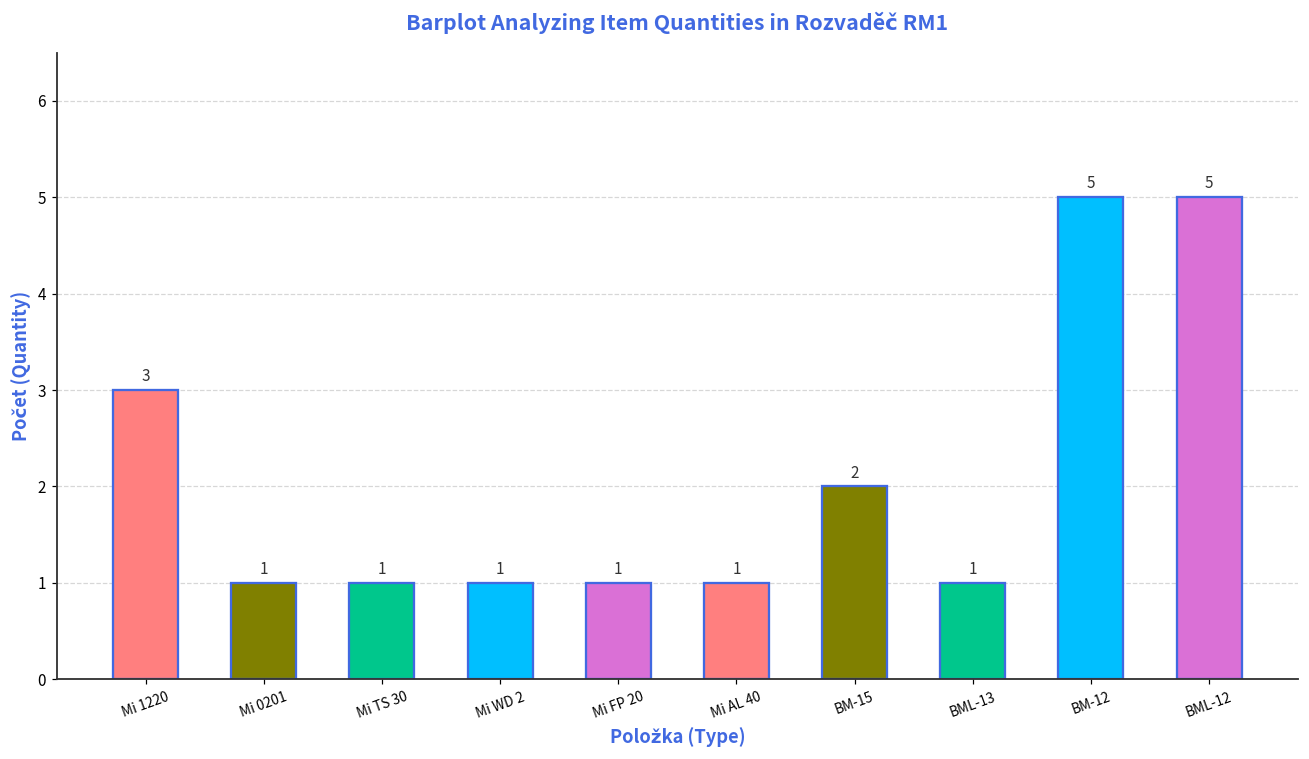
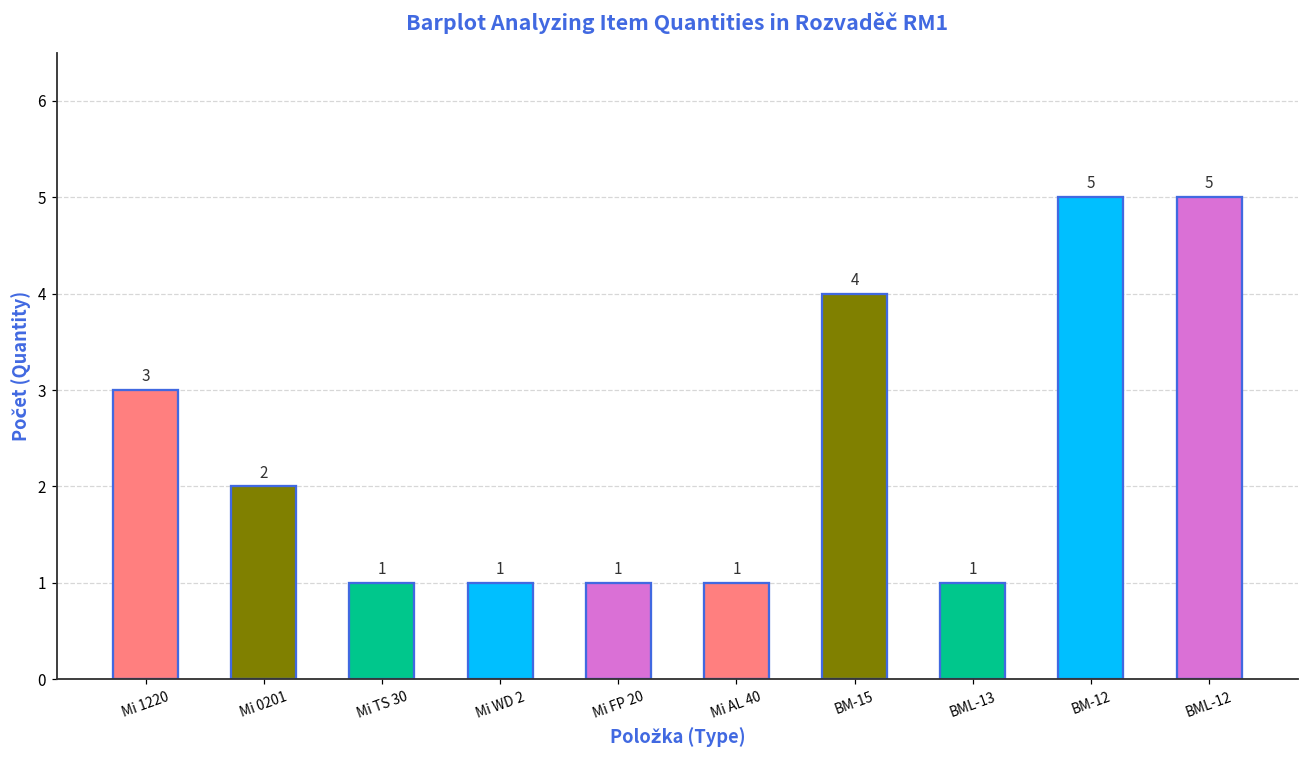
  {
    "Mi 1220": 3,
-   "Mi 0201": 1,
+   "Mi 0201": 2,
    "Mi TS 30": 1,
    "Mi WD 2": 1,
    "Mi FP 20": 1,
    "Mi AL 40": 1,
-   "BM-15": 2,
+   "BM-15": 4,
    "BML-13": 1,
    "BM-12": 5,
    "BML-12": 5
  }
